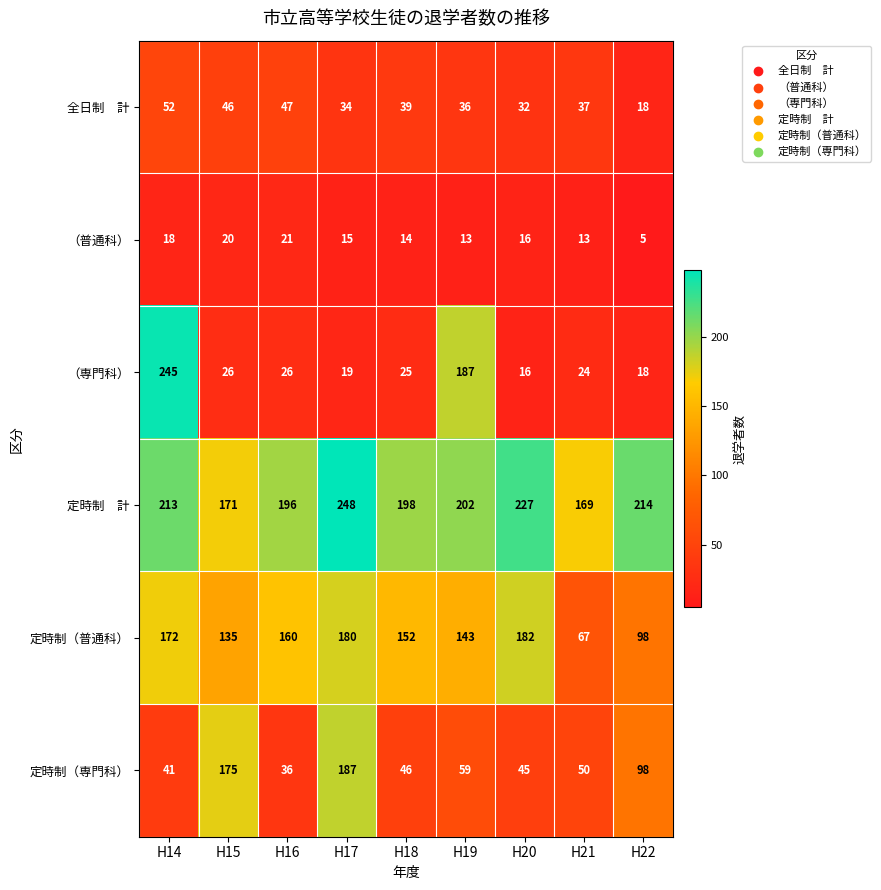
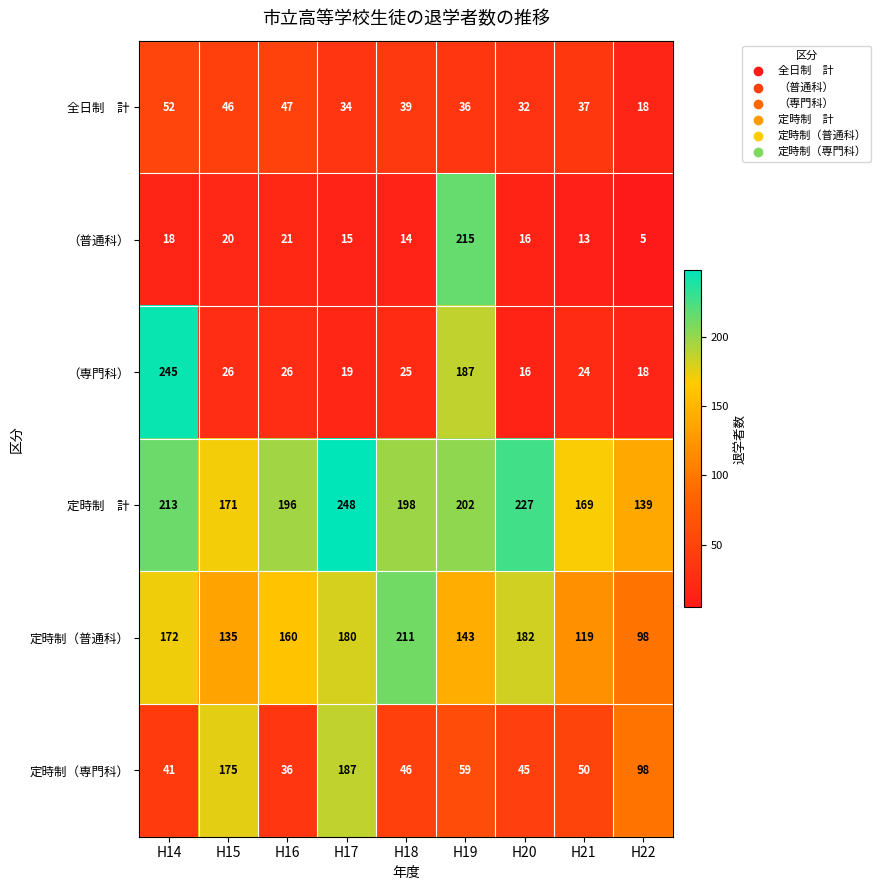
  {
    "全日制 計": {
      "H14": 52,
      "H15": 46,
      "H16": 47,
      "H17": 34,
      "H18": 39,
      "H19": 36,
      "H20": 32,
      "H21": 37,
      "H22": 18
    },
    "（普通科）": {
      "H14": 18,
      "H15": 20,
      "H16": 21,
      "H17": 15,
      "H18": 14,
-     "H19": 13,
+     "H19": 215,
      "H20": 16,
      "H21": 13,
      "H22": 5
    },
    "（専門科）": {
      "H14": 245,
      "H15": 26,
      "H16": 26,
      "H17": 19,
      "H18": 25,
      "H19": 187,
      "H20": 16,
      "H21": 24,
      "H22": 18
    },
    "定時制 計": {
      "H14": 213,
      "H15": 171,
      "H16": 196,
      "H17": 248,
      "H18": 198,
      "H19": 202,
      "H20": 227,
      "H21": 169,
-     "H22": 214
+     "H22": 139
    },
    "定時制（普通科）": {
      "H14": 172,
      "H15": 135,
      "H16": 160,
      "H17": 180,
-     "H18": 152,
+     "H18": 211,
      "H19": 143,
      "H20": 182,
-     "H21": 67,
+     "H21": 119,
      "H22": 98
    },
    "定時制（専門科）": {
      "H14": 41,
      "H15": 175,
      "H16": 36,
      "H17": 187,
      "H18": 46,
      "H19": 59,
      "H20": 45,
      "H21": 50,
      "H22": 98
    }
  }
